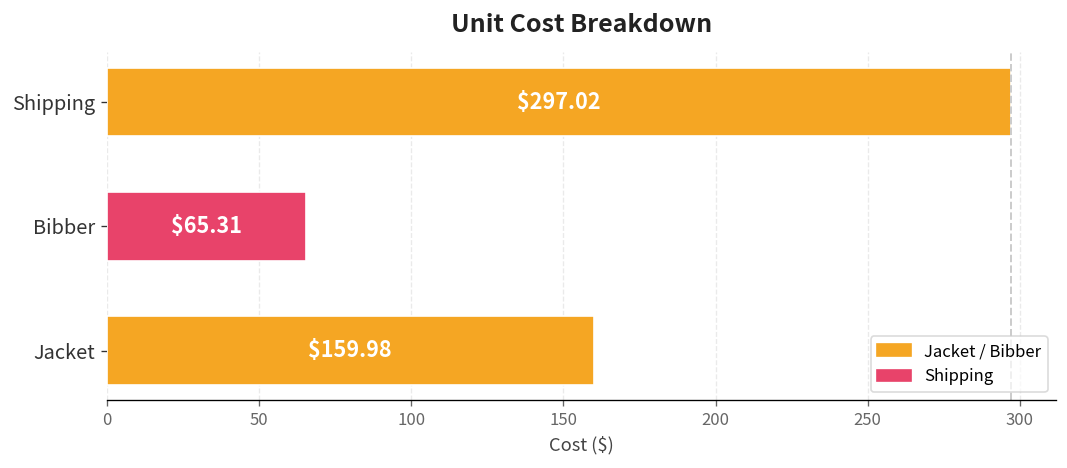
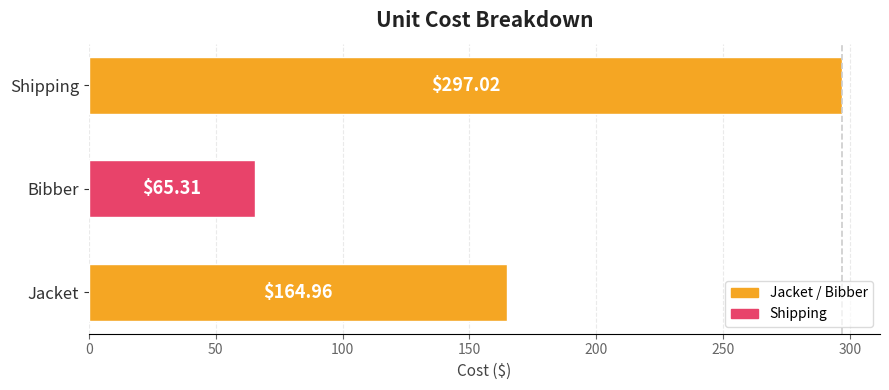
  {
    "Shipping": "$297.02",
    "Bibber": "$65.31",
-   "Jacket": "$159.98"
+   "Jacket": "$164.96"
  }
